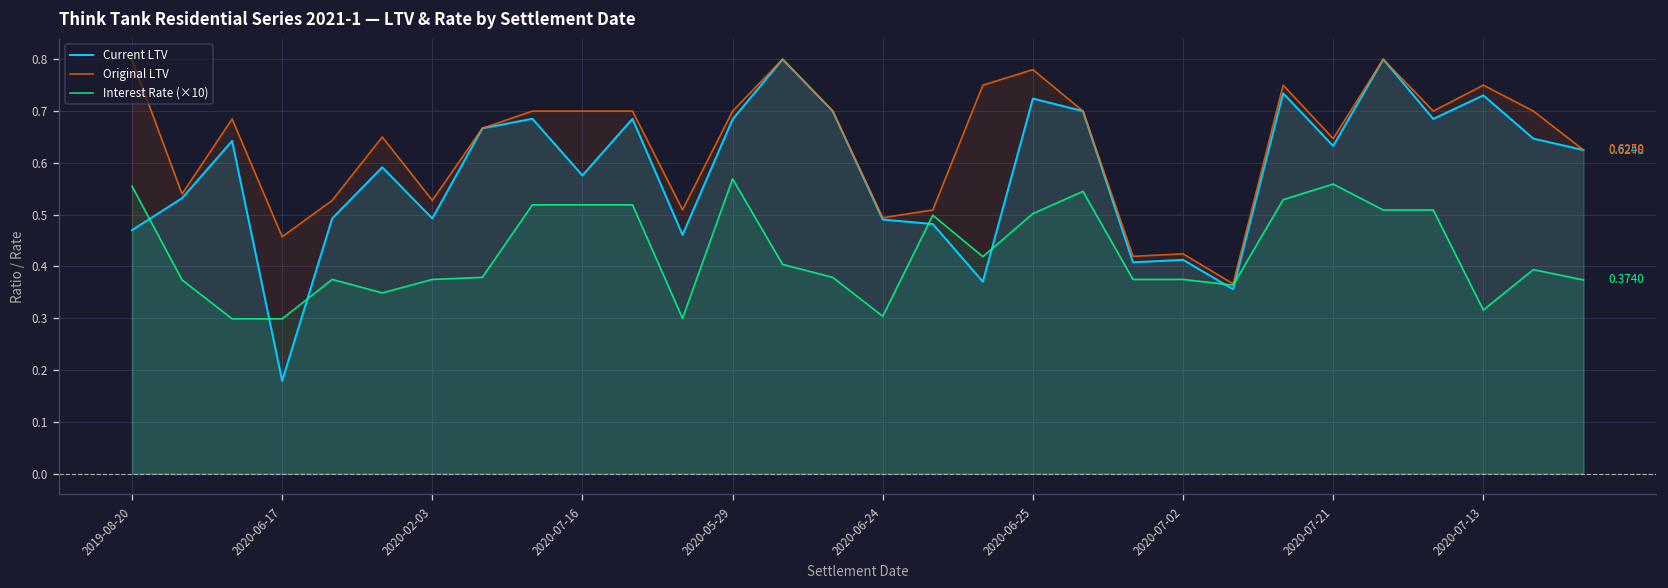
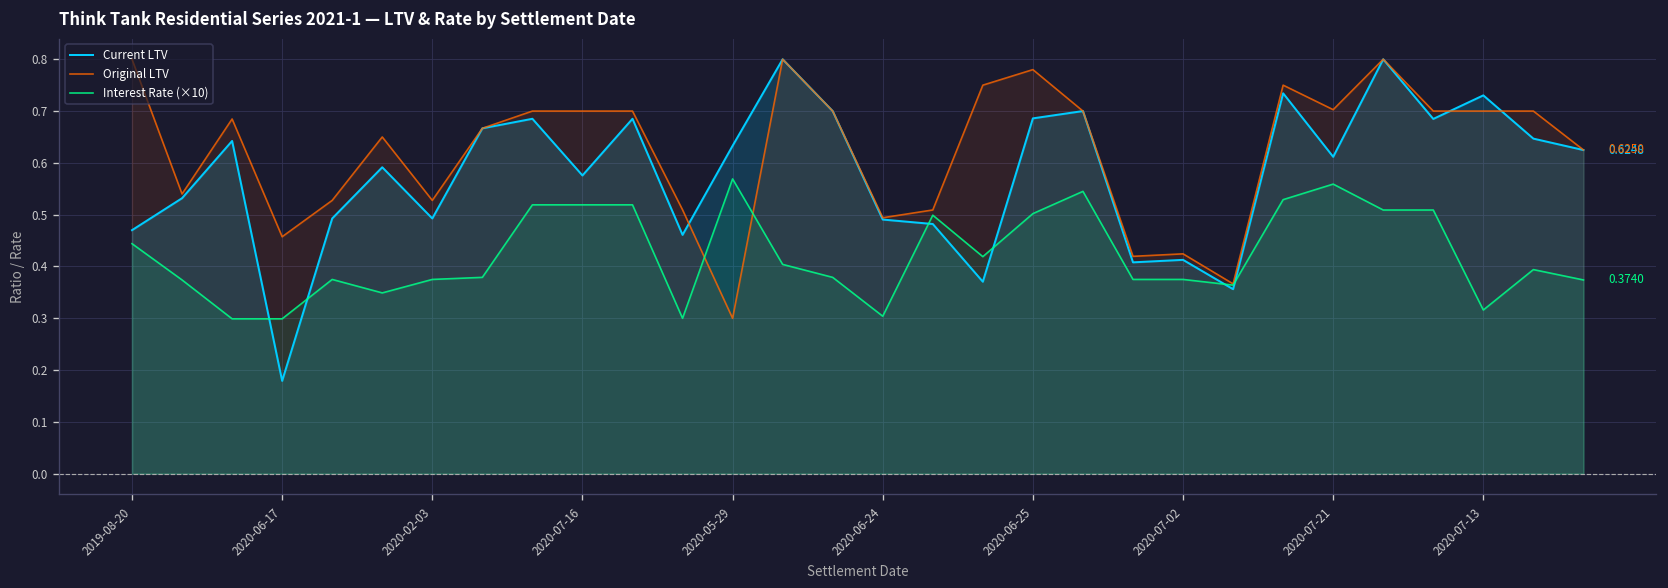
  {
    "Current LTV": {
      "2019-08-20": 0.47,
      "2020-06-17": 0.18,
      "2020-07-16": 0.58,
-     "2020-05-29": 0.68,
-     "2020-06-25": 0.72,
-     "2020-07-21": 0.63,
+     "2020-05-29": 0.63,
+     "2020-06-25": 0.69,
+     "2020-07-21": 0.61,
      "2020-07-13": 0.73
    },
    "Original LTV": {
      "2020-06-17": 0.46,
      "2020-07-16": 0.70,
-     "2020-05-29": 0.7,
+     "2020-05-29": 0.3,
      "2020-06-25": 0.78,
-     "2020-07-21": 0.65,
-     "2020-07-13": 0.75
+     "2020-07-21": 0.70,
+     "2020-07-13": 0.70
    },
    "Interest Rate (×10)": {
-     "2019-08-20": 0.56,
+     "2019-08-20": 0.44,
      "2020-06-17": 0.30,
      "2020-07-16": 0.52,
      "2020-05-29": 0.57,
      "2020-06-25": 0.50,
      "2020-07-21": 0.56,
      "2020-07-13": 0.32
    }
  }
